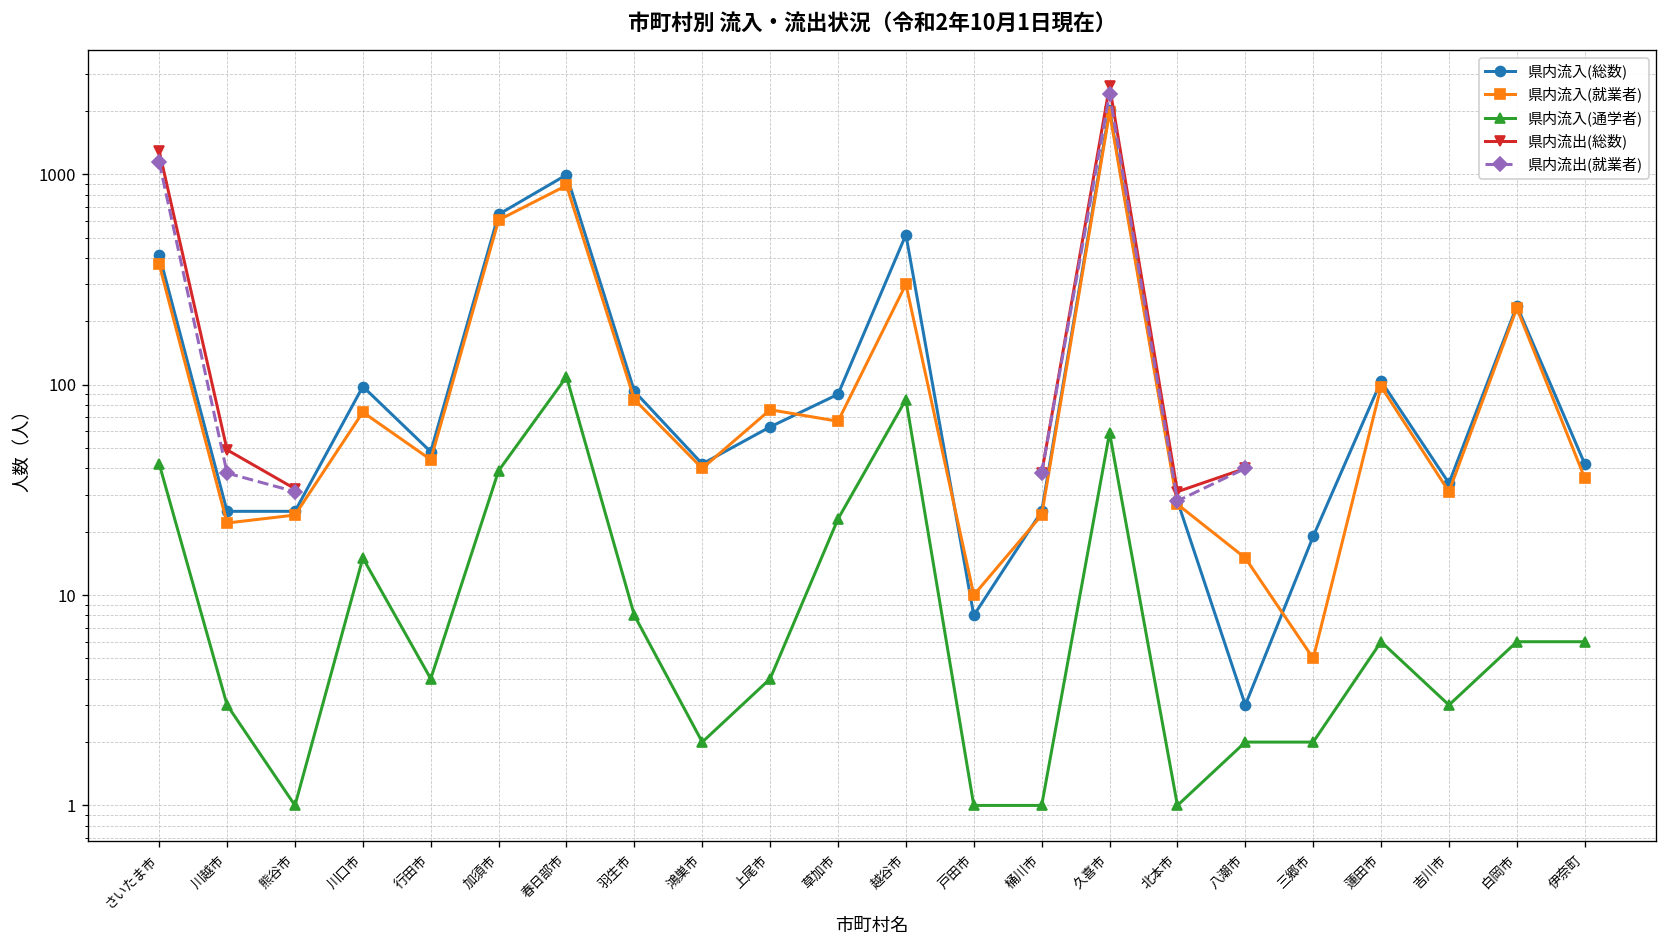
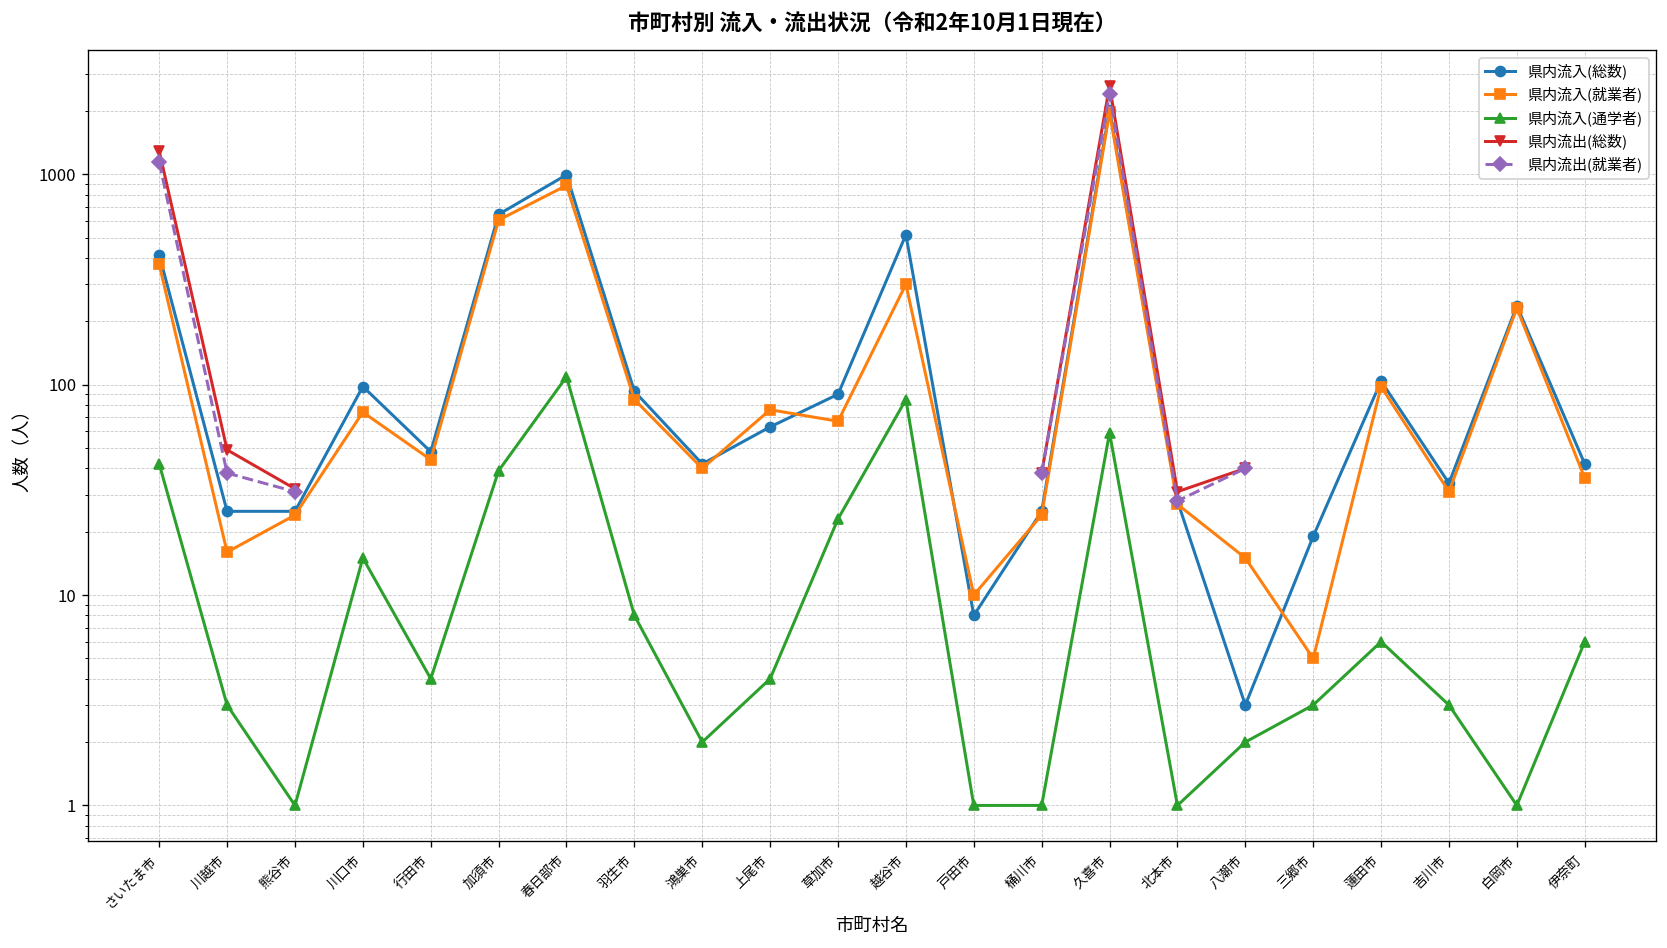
  {
    "県内流入(総数)": {
      "さいたま市": 420,
      "川越市": 25,
      "熊谷市": 25,
      "川口市": 100,
      "行田市": 48,
      "加須市": 650,
      "春日部市": 1000,
      "羽生市": 90,
      "鴻巣市": 42,
      "上尾市": 63,
      "草加市": 90,
      "越谷市": 520,
      "戸田市": 8,
      "桶川市": 25,
      "八潮市": 3,
      "三郷市": 19,
      "蓮田市": 100,
      "吉川市": 34,
      "伊奈町": 42
    },
    "県内流入(就業者)": {
      "さいたま市": 370,
-     "川越市": 22,
+     "川越市": 16,
      "熊谷市": 24,
      "川口市": 74,
      "行田市": 44,
      "加須市": 610,
      "春日部市": 900,
      "羽生市": 90,
      "鴻巣市": 40,
      "上尾市": 76,
      "草加市": 67,
      "越谷市": 300,
      "戸田市": 10,
      "桶川市": 24,
      "北本市": 27,
      "八潮市": 15,
      "三郷市": 5,
      "蓮田市": 100,
      "吉川市": 31,
      "伊奈町": 36
    },
    "県内流入(通学者)": {
      "さいたま市": 42,
      "川越市": 3,
      "熊谷市": 1,
      "川口市": 15,
      "行田市": 4,
      "加須市": 39,
      "春日部市": 110,
      "羽生市": 8,
      "鴻巣市": 2,
      "上尾市": 4,
      "草加市": 23,
      "越谷市": 90,
      "戸田市": 1,
      "桶川市": 1,
      "久喜市": 59,
      "北本市": 1,
      "八潮市": 2,
-     "三郷市": 2,
+     "三郷市": 3,
      "蓮田市": 6,
      "吉川市": 3,
-     "白岡市": 6,
+     "白岡市": 1,
      "伊奈町": 6
    },
    "県内流出(総数)": {
      "さいたま市": 1300,
      "川越市": 49,
      "久喜市": 2600,
      "北本市": 31
    },
    "県内流出(就業者)": {
      "さいたま市": 1100,
      "川越市": 38,
      "久喜市": 2400
    }
  }
